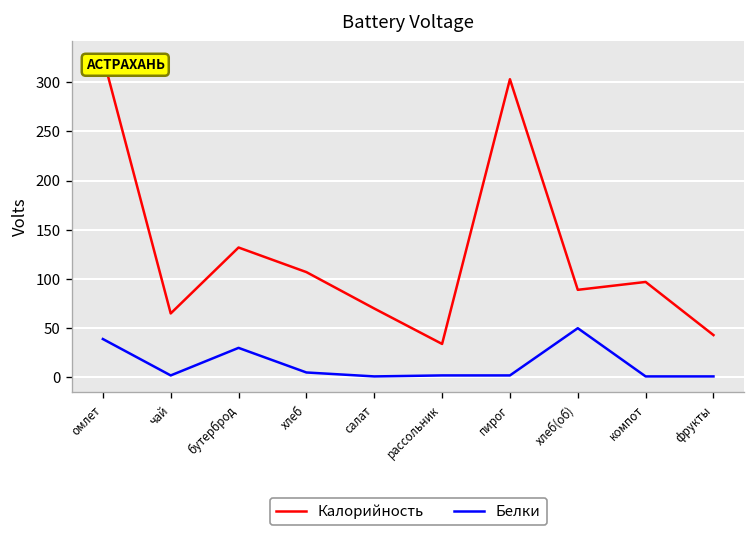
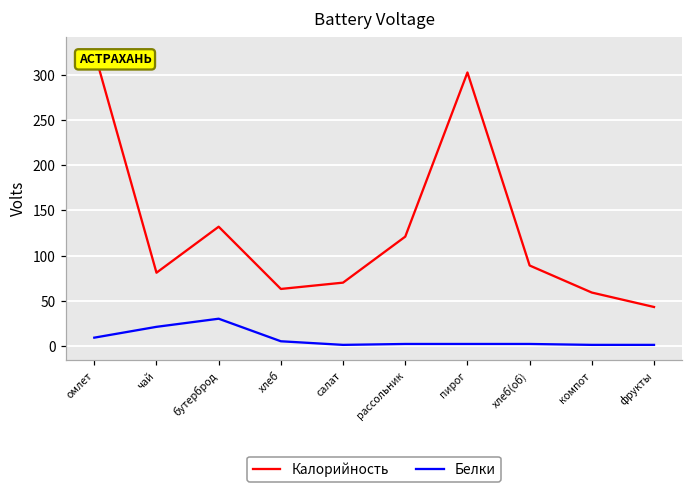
  {
    "Калорийность": {
-     "чай": 70,
+     "чай": 80,
      "бутерброд": 130,
-     "хлеб": 110,
+     "хлеб": 60,
      "салат": 70,
-     "рассольник": 30,
+     "рассольник": 120,
      "пирог": 300,
      "хлеб(об)": 90,
-     "компот": 100,
+     "компот": 60,
      "фрукты": 40
    },
    "Белки": {
-     "омлет": 40,
-     "чай": 0,
+     "омлет": 10,
+     "чай": 20,
      "бутерброд": 30,
      "хлеб": 10,
      "салат": 0,
      "рассольник": 0,
      "пирог": 0,
-     "хлеб(об)": 50,
+     "хлеб(об)": 0,
      "компот": 0,
      "фрукты": 0
    }
  }
